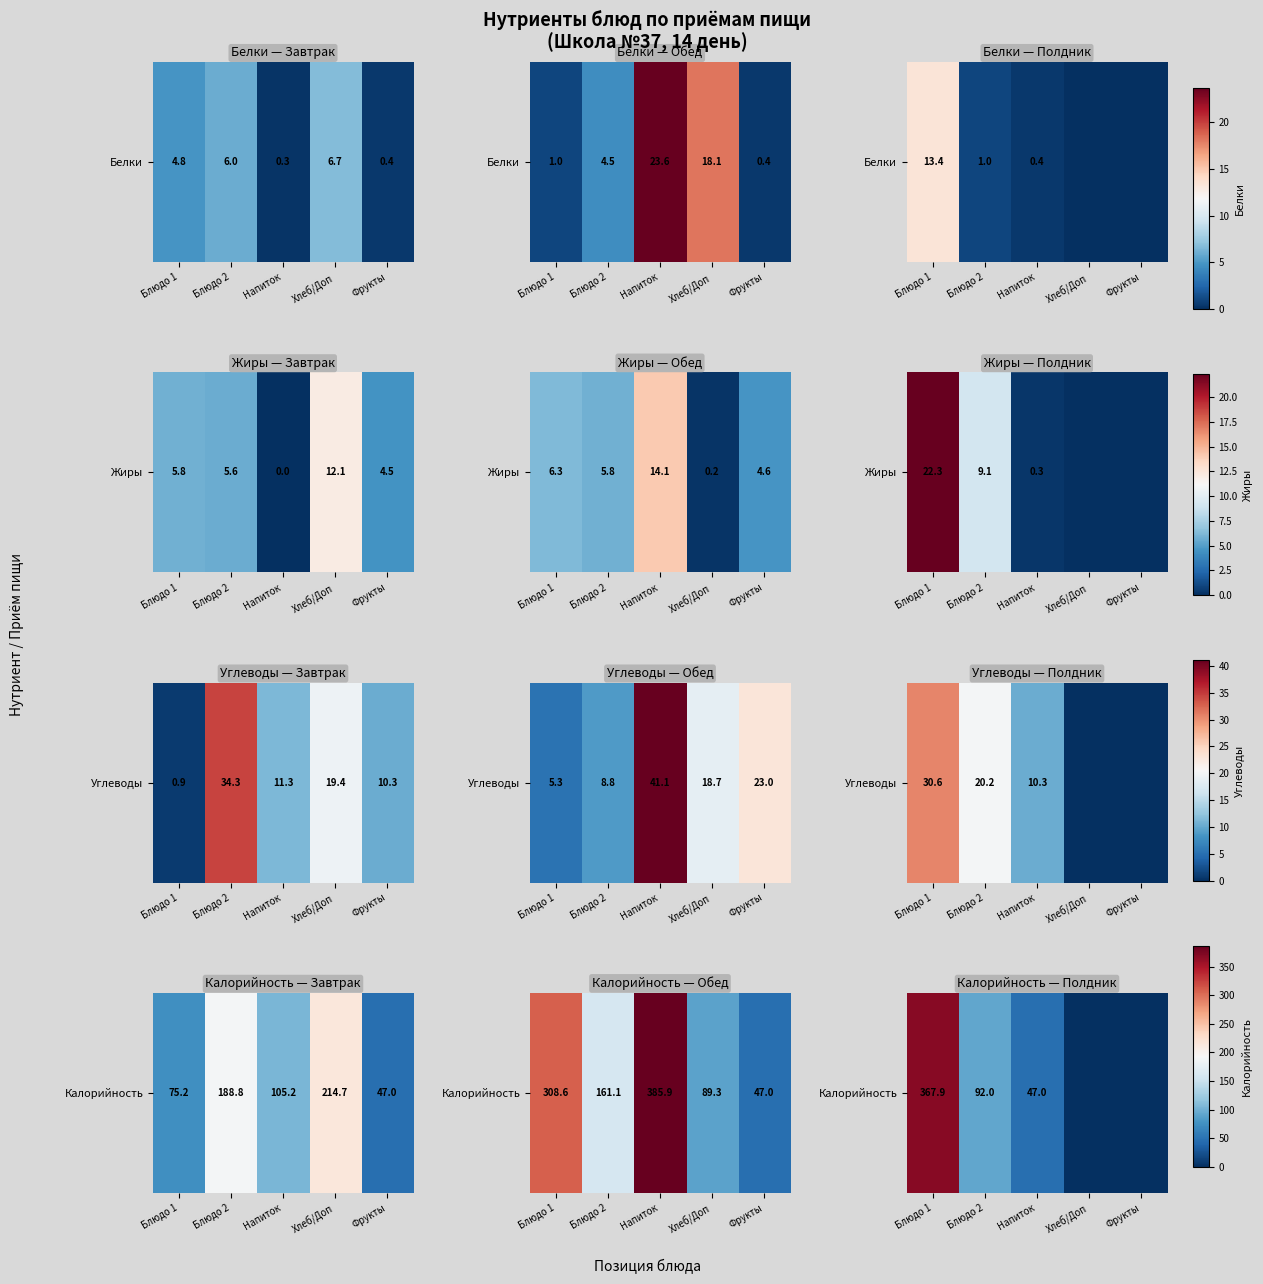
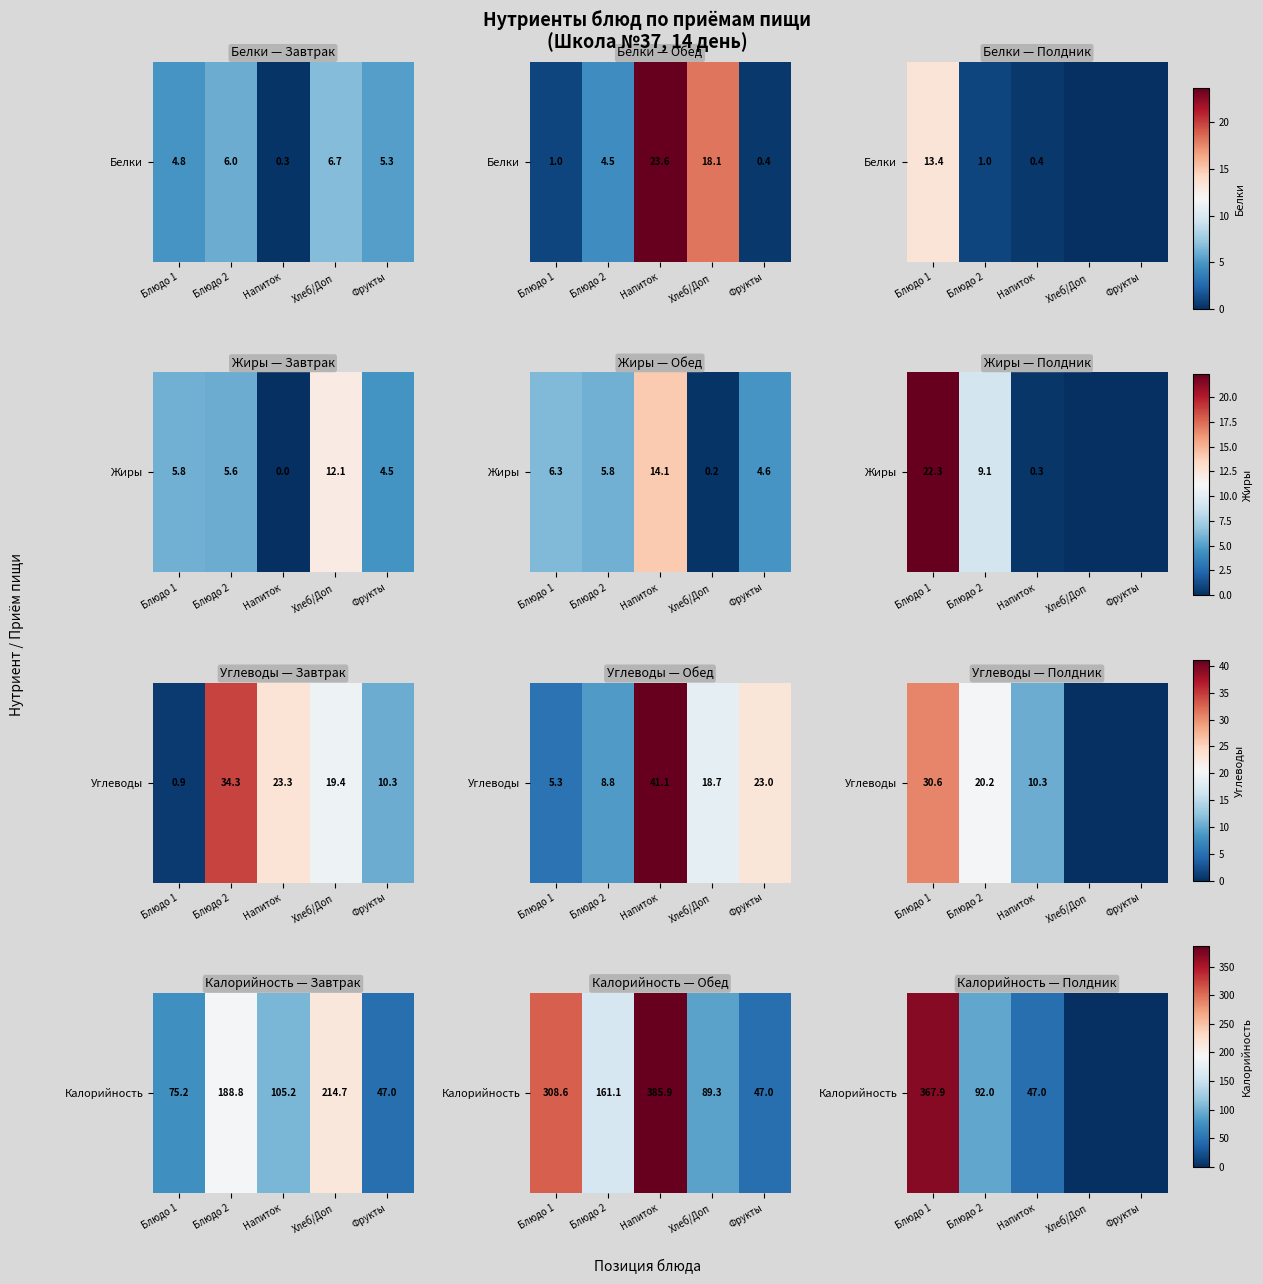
  {
    "Белки — Завтрак": {
      "Белки": {
        "Блюдо 1": 4.8,
        "Блюдо 2": 6.0,
        "Напиток": 0.3,
        "Хлеб/Доп": 6.7,
-       "Фрукты": 0.4
+       "Фрукты": 5.3
      }
    },
    "Белки — Обед": {
      "Белки": {
        "Блюдо 1": 1.0,
        "Блюдо 2": 4.5,
        "Напиток": 23.6,
        "Хлеб/Доп": 18.1,
        "Фрукты": 0.4
      }
    },
    "Белки — Полдник": {
      "Белки": {
        "Блюдо 1": 13.4,
        "Блюдо 2": 1.0,
        "Напиток": 0.4
      }
    },
    "Жиры — Завтрак": {
      "Жиры": {
        "Блюдо 1": 5.8,
        "Блюдо 2": 5.6,
        "Напиток": 0.0,
        "Хлеб/Доп": 12.1,
        "Фрукты": 4.5
      }
    },
    "Жиры — Обед": {
      "Жиры": {
        "Блюдо 1": 6.3,
        "Блюдо 2": 5.8,
        "Напиток": 14.1,
        "Хлеб/Доп": 0.2,
        "Фрукты": 4.6
      }
    },
    "Жиры — Полдник": {
      "Жиры": {
        "Блюдо 1": 22.3,
        "Блюдо 2": 9.1,
        "Напиток": 0.3
      }
    },
    "Углеводы — Завтрак": {
      "Углеводы": {
        "Блюдо 1": 0.9,
        "Блюдо 2": 34.3,
-       "Напиток": 11.3,
+       "Напиток": 23.3,
        "Хлеб/Доп": 19.4,
        "Фрукты": 10.3
      }
    },
    "Углеводы — Обед": {
      "Углеводы": {
        "Блюдо 1": 5.3,
        "Блюдо 2": 8.8,
        "Напиток": 41.1,
        "Хлеб/Доп": 18.7,
        "Фрукты": 23.0
      }
    },
    "Углеводы — Полдник": {
      "Углеводы": {
        "Блюдо 1": 30.6,
        "Блюдо 2": 20.2,
        "Напиток": 10.3
      }
    },
    "Калорийность — Завтрак": {
      "Калорийность": {
        "Блюдо 1": 75.2,
        "Блюдо 2": 188.8,
        "Напиток": 105.2,
        "Хлеб/Доп": 214.7,
        "Фрукты": 47.0
      }
    },
    "Калорийность — Обед": {
      "Калорийность": {
        "Блюдо 1": 308.6,
        "Блюдо 2": 161.1,
        "Напиток": 385.9,
        "Хлеб/Доп": 89.3,
        "Фрукты": 47.0
      }
    },
    "Калорийность — Полдник": {
      "Калорийность": {
        "Блюдо 1": 367.9,
        "Блюдо 2": 92.0,
        "Напиток": 47.0
      }
    }
  }
